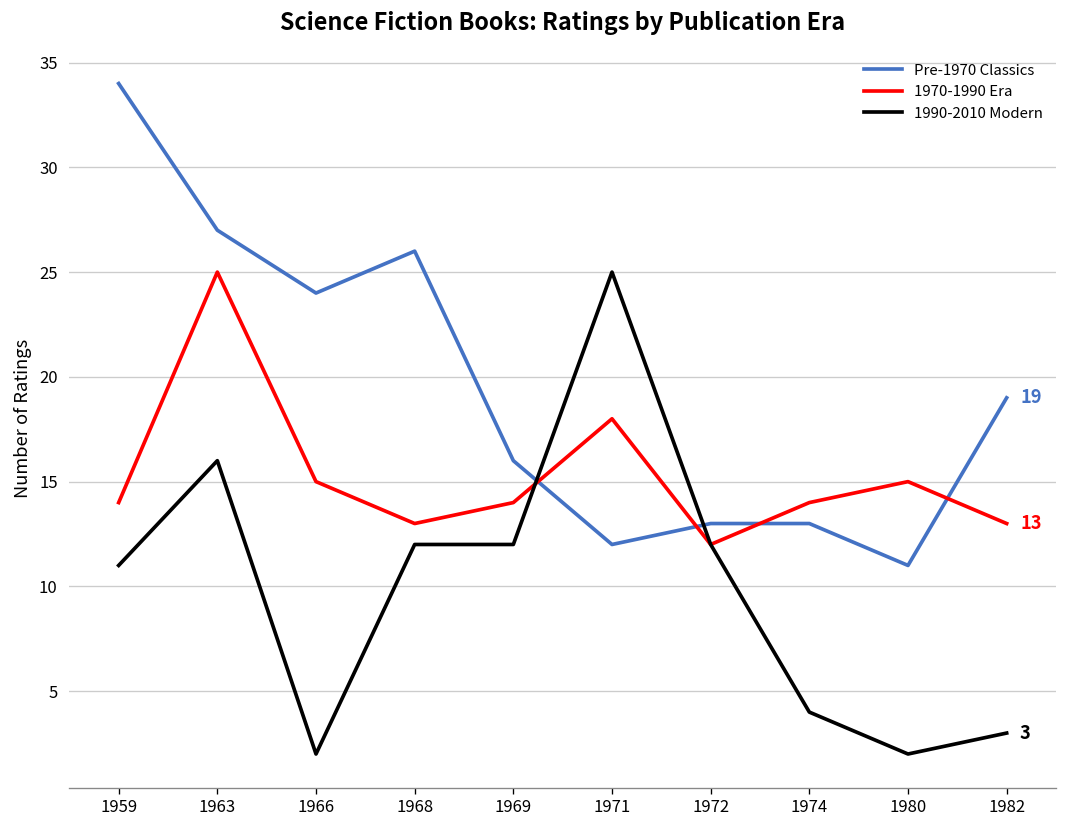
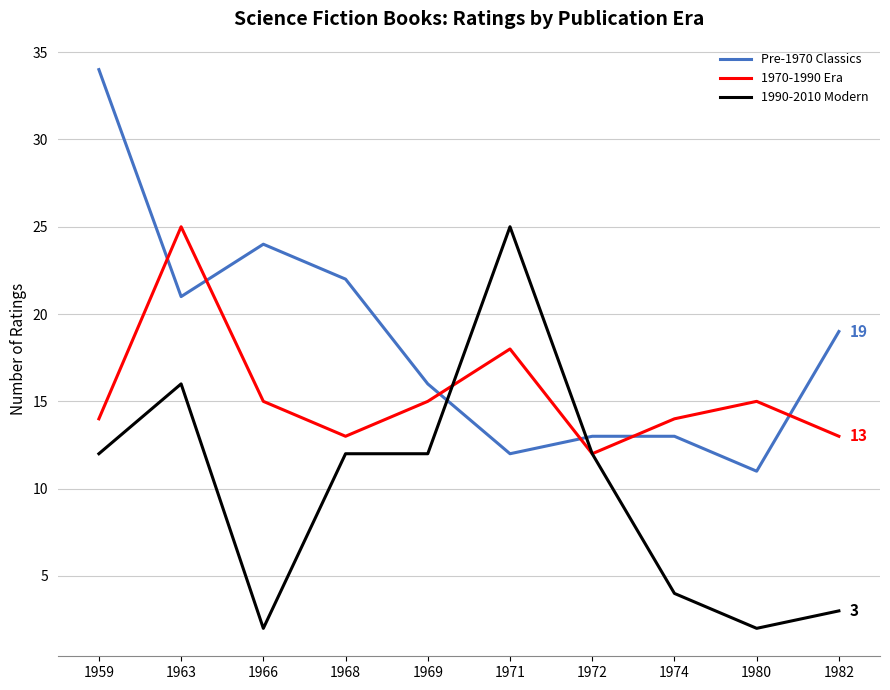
  {
    "Pre-1970 Classics": {
      "1959": 34,
-     "1963": 27,
+     "1963": 21,
      "1966": 24,
-     "1968": 26,
+     "1968": 22,
      "1969": 16,
      "1971": 12,
      "1972": 13,
      "1974": 13,
      "1980": 11
    },
    "1970-1990 Era": {
      "1959": 14,
      "1963": 25,
      "1966": 15,
      "1968": 13,
-     "1969": 14,
+     "1969": 15,
      "1971": 18,
      "1974": 14,
      "1980": 15
    },
    "1990-2010 Modern": {
-     "1959": 11,
+     "1959": 12,
      "1963": 16,
      "1966": 2,
      "1968": 12,
      "1969": 12,
      "1971": 25,
      "1974": 4,
      "1980": 2
    }
  }
